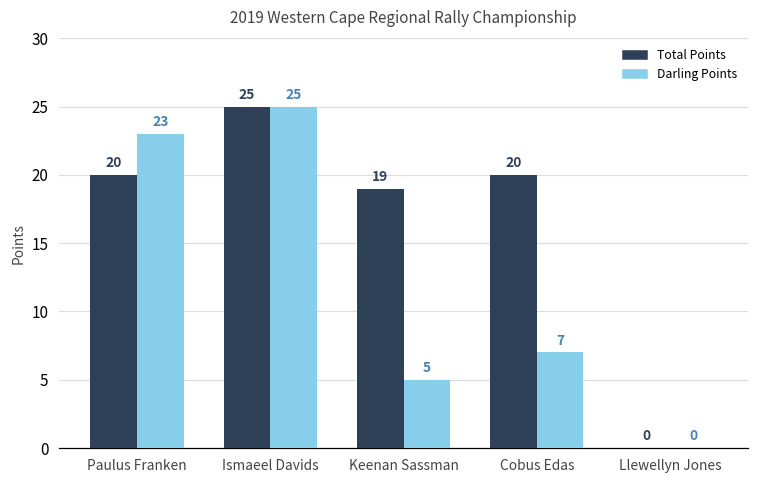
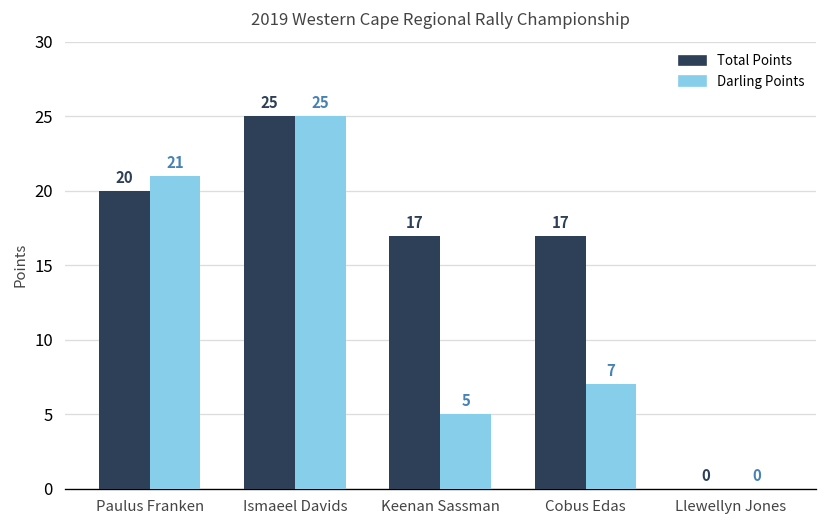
  {
    "Total Points": {
      "Paulus Franken": 20,
      "Ismaeel Davids": 25,
-     "Keenan Sassman": 19,
-     "Cobus Edas": 20,
+     "Keenan Sassman": 17,
+     "Cobus Edas": 17,
      "Llewellyn Jones": 0
    },
    "Darling Points": {
-     "Paulus Franken": 23,
+     "Paulus Franken": 21,
      "Ismaeel Davids": 25,
      "Keenan Sassman": 5,
      "Cobus Edas": 7,
      "Llewellyn Jones": 0
    }
  }
